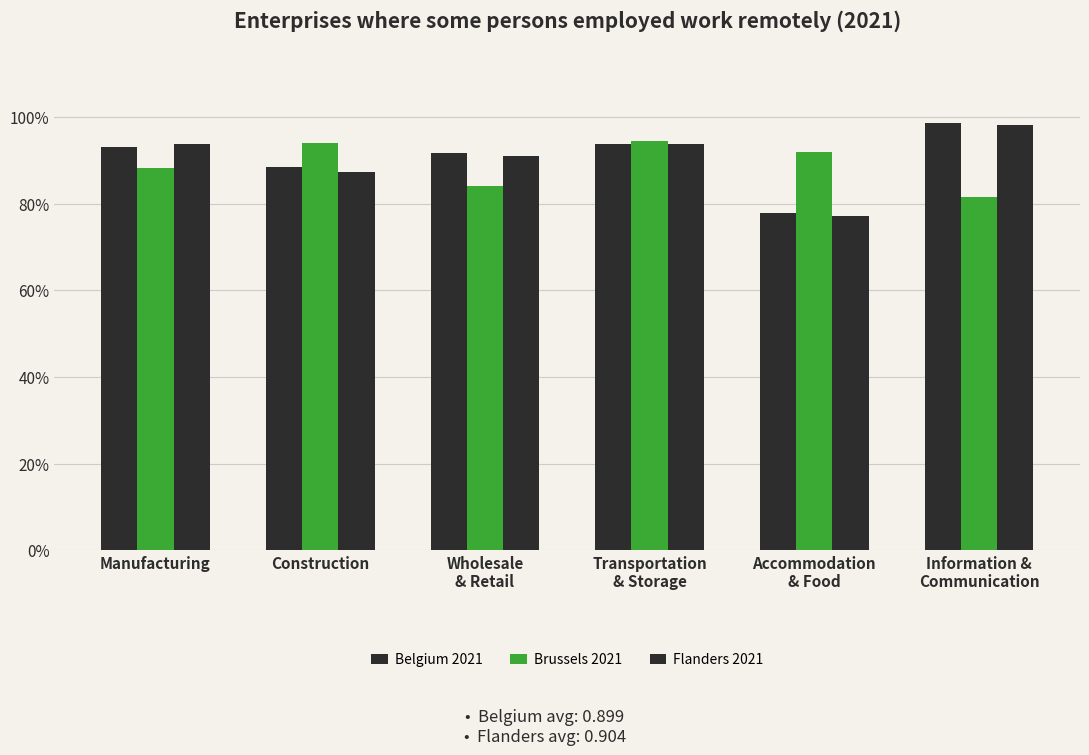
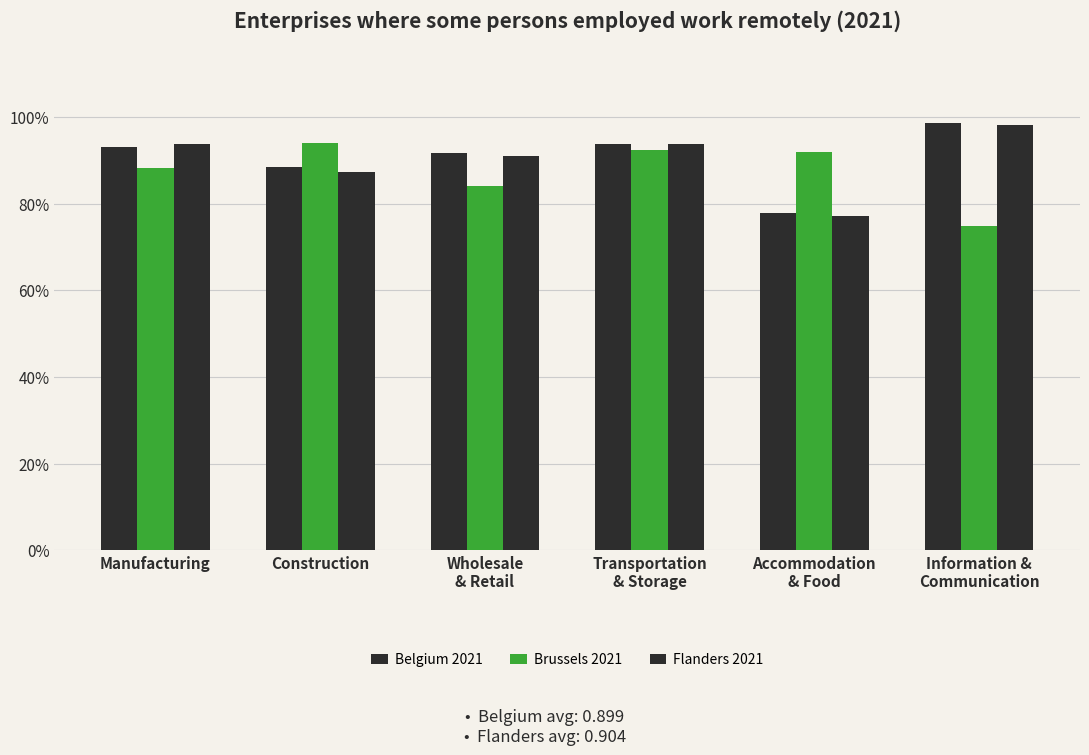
  {
    "Brussels 2021": {
      "Manufacturing": "88%",
      "Construction": "94%",
      "Wholesale & Retail": "84%",
-     "Transportation & Storage": "94%",
+     "Transportation & Storage": "92%",
      "Accommodation & Food": "92%",
-     "Information & Communication": "81%"
+     "Information & Communication": "75%"
    }
  }
